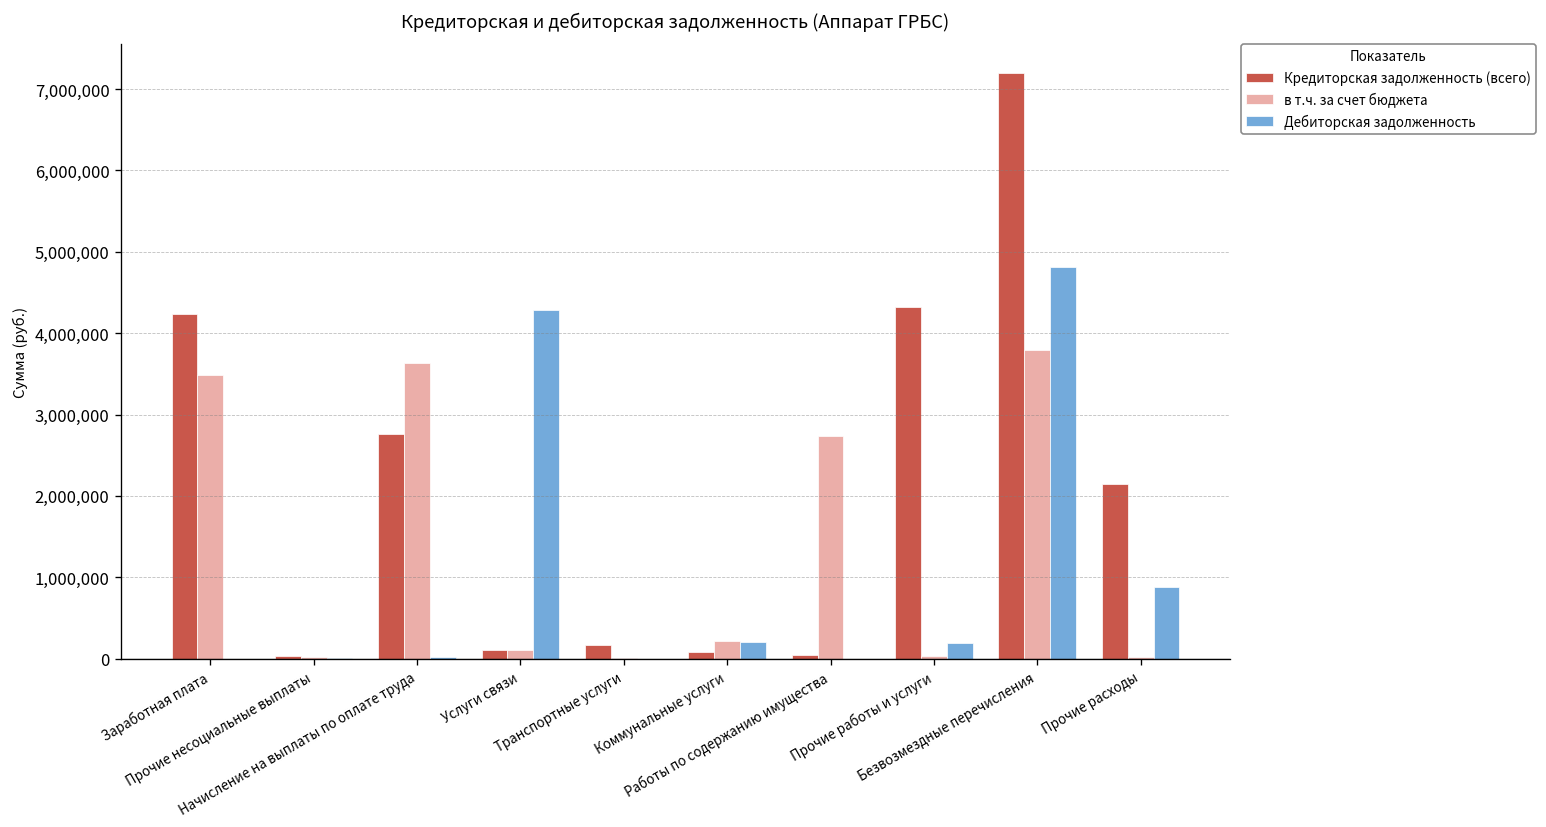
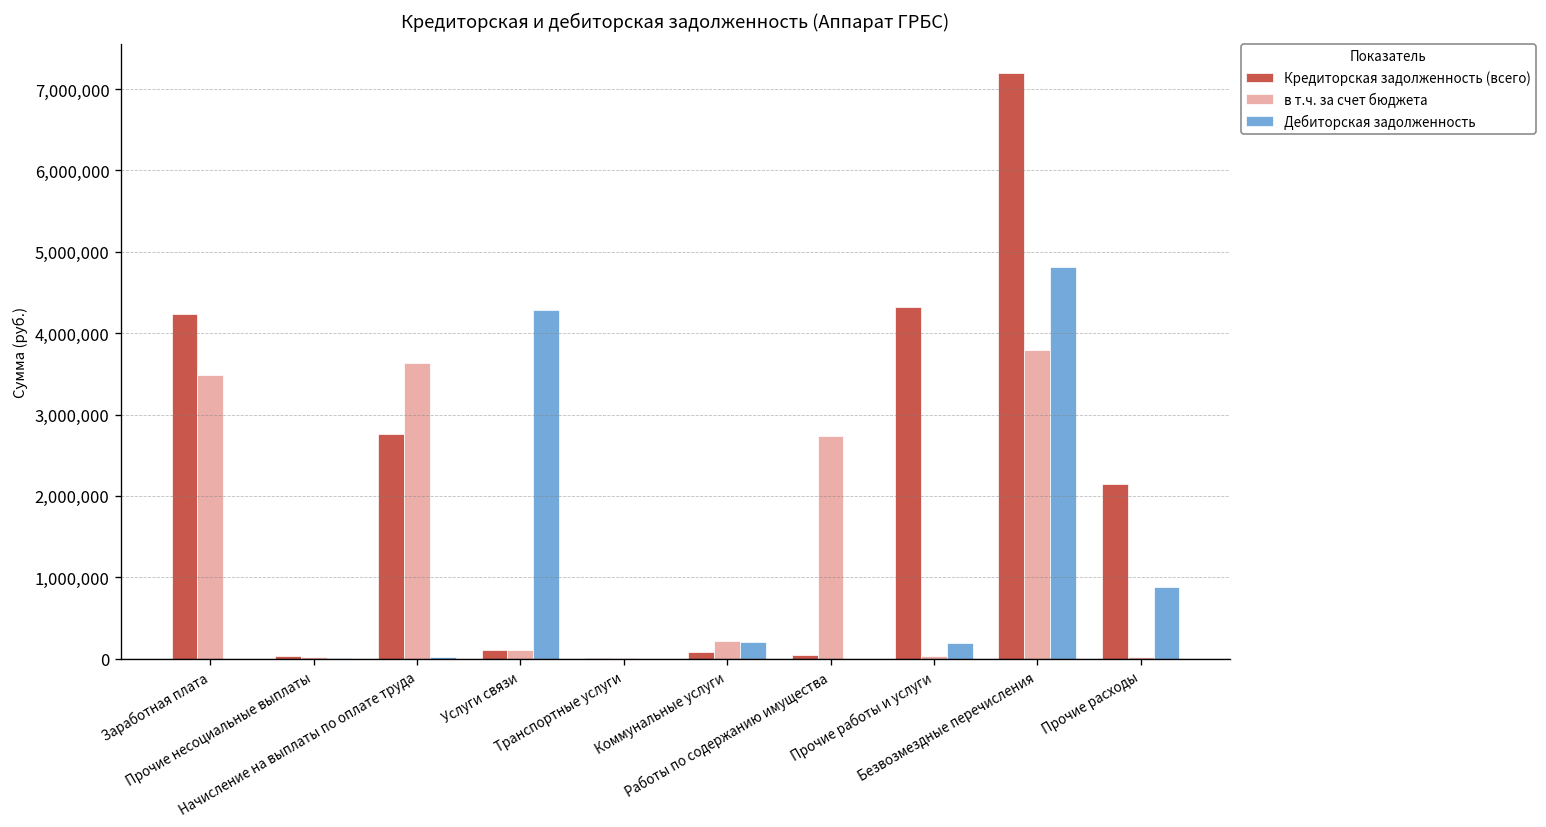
  {
    "Кредиторская задолженность (всего)": {
      "Заработная плата": "4,200,000",
      "Начисление на выплаты по оплате труда": "2,800,000",
      "Услуги связи": "100,000",
-     "Транспортные услуги": "200,000",
+     "Транспортные услуги": "0",
      "Коммунальные услуги": "100,000",
      "Работы по содержанию имущества": "0",
      "Прочие работы и услуги": "4,300,000",
      "Безвозмездные перечисления": "7,200,000",
      "Прочие расходы": "2,100,000"
    },
    "в т.ч. за счет бюджета": {
      "Заработная плата": "3,500,000",
      "Начисление на выплаты по оплате труда": "3,600,000",
      "Услуги связи": "100,000",
      "Коммунальные услуги": "200,000",
      "Работы по содержанию имущества": "2,700,000",
      "Безвозмездные перечисления": "3,800,000"
    },
    "Дебиторская задолженность": {
      "Заработная плата": "0",
      "Услуги связи": "4,300,000",
      "Транспортные услуги": "0",
      "Коммунальные услуги": "200,000",
      "Работы по содержанию имущества": "0",
      "Прочие работы и услуги": "200,000",
      "Безвозмездные перечисления": "4,800,000",
      "Прочие расходы": "900,000"
    }
  }
